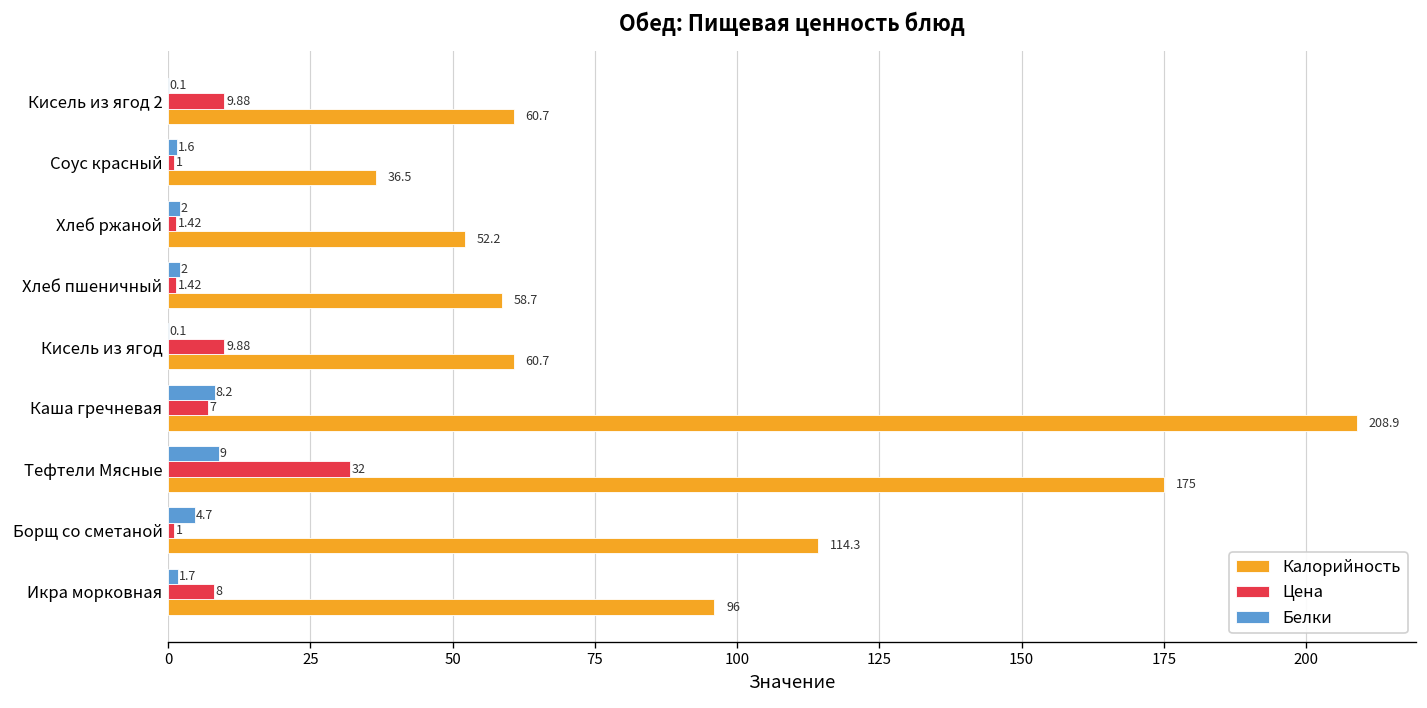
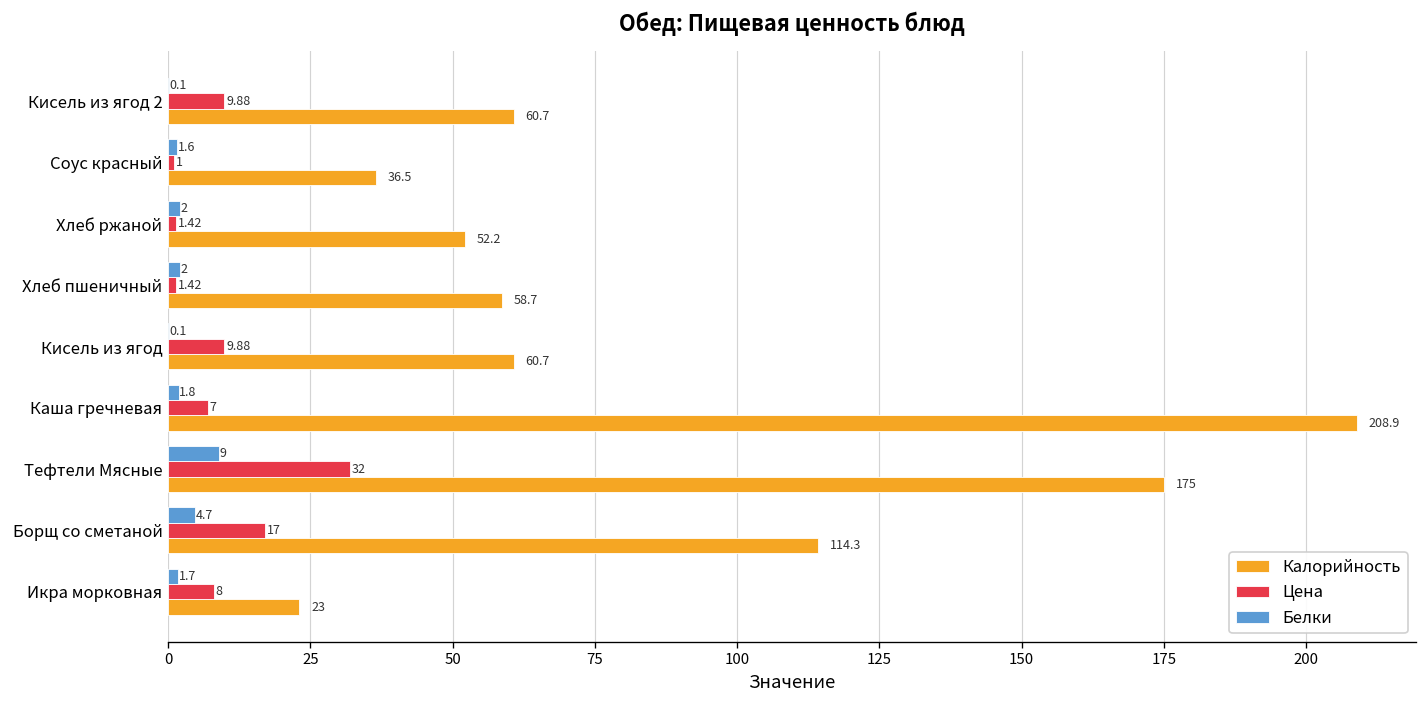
  {
    "Калорийность": {
      "Кисель из ягод 2": 60.7,
      "Соус красный": 36.5,
      "Хлеб ржаной": 52.2,
      "Хлеб пшеничный": 58.7,
      "Кисель из ягод": 60.7,
      "Каша гречневая": 208.9,
      "Тефтели Мясные": 175,
      "Борщ со сметаной": 114.3,
-     "Икра морковная": 96
+     "Икра морковная": 23
    },
    "Цена": {
      "Кисель из ягод 2": 9.88,
      "Соус красный": 1,
      "Хлеб ржаной": 1.42,
      "Хлеб пшеничный": 1.42,
      "Кисель из ягод": 9.88,
      "Каша гречневая": 7,
      "Тефтели Мясные": 32,
-     "Борщ со сметаной": 1,
+     "Борщ со сметаной": 17,
      "Икра морковная": 8
    },
    "Белки": {
      "Кисель из ягод 2": 0.1,
      "Соус красный": 1.6,
      "Хлеб ржаной": 2,
      "Хлеб пшеничный": 2,
      "Кисель из ягод": 0.1,
-     "Каша гречневая": 8.2,
+     "Каша гречневая": 1.8,
      "Тефтели Мясные": 9,
      "Борщ со сметаной": 4.7,
      "Икра морковная": 1.7
    }
  }
